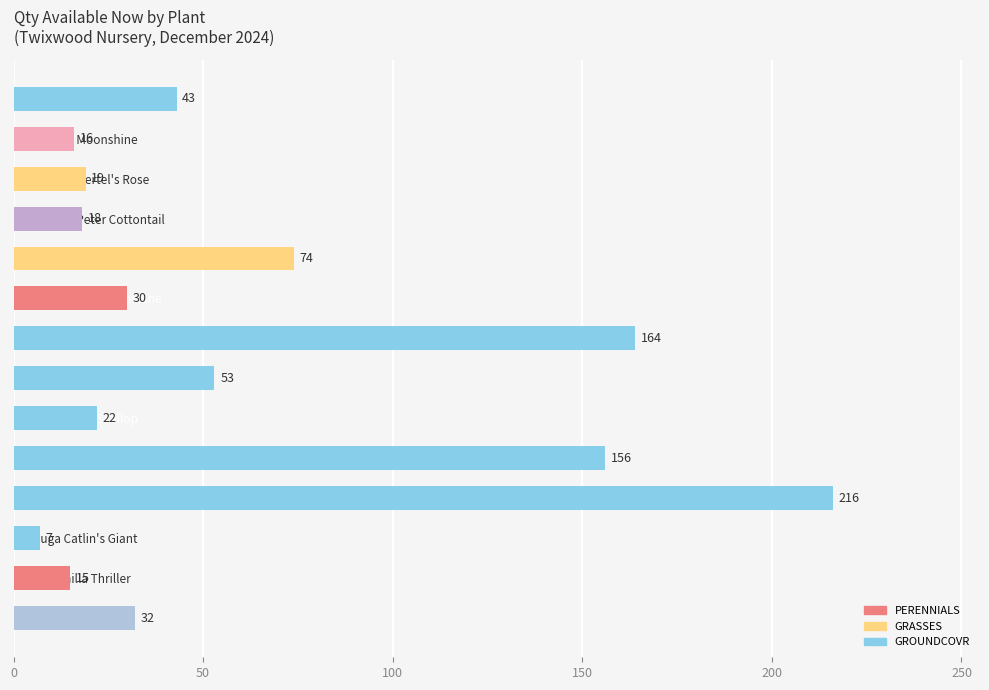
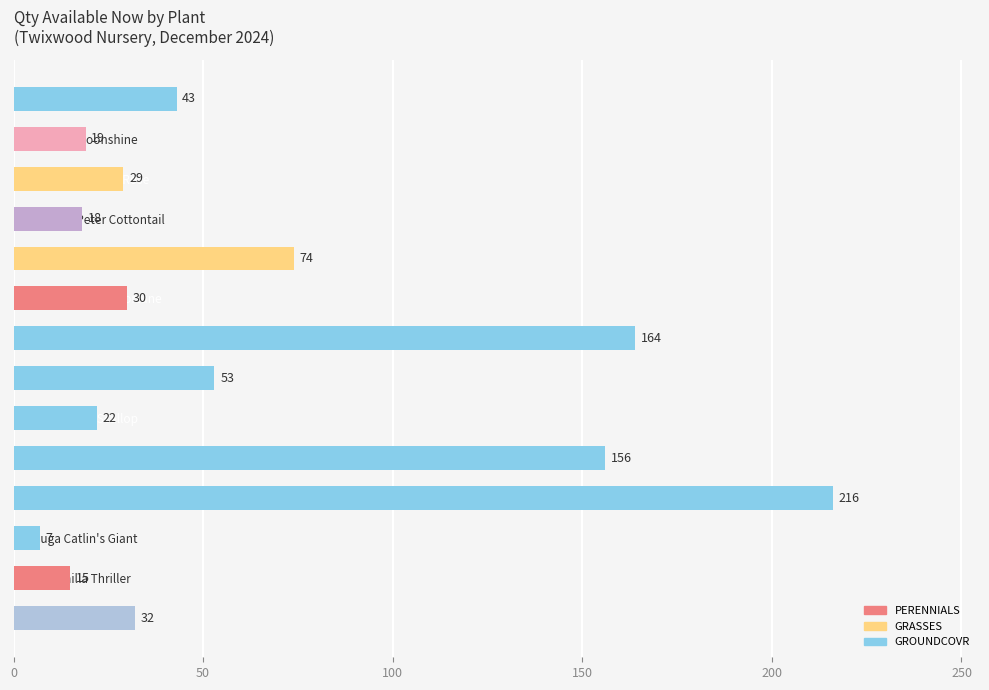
  {
-   "Achillea Moonshine": 16,
-   "Achillea Oertel's Rose": 19,
+   "Achillea Moonshine": 19,
+   "Achillea Oertel's Rose": 29,
    "Achillea Peter Cottontail": 18,
    "Agastache Blue Fortune": 30,
    "Ajuga Black Scallop": 22,
    "Ajuga Catlin's Giant": 7,
    "Alchemilla Thriller": 15
  }
